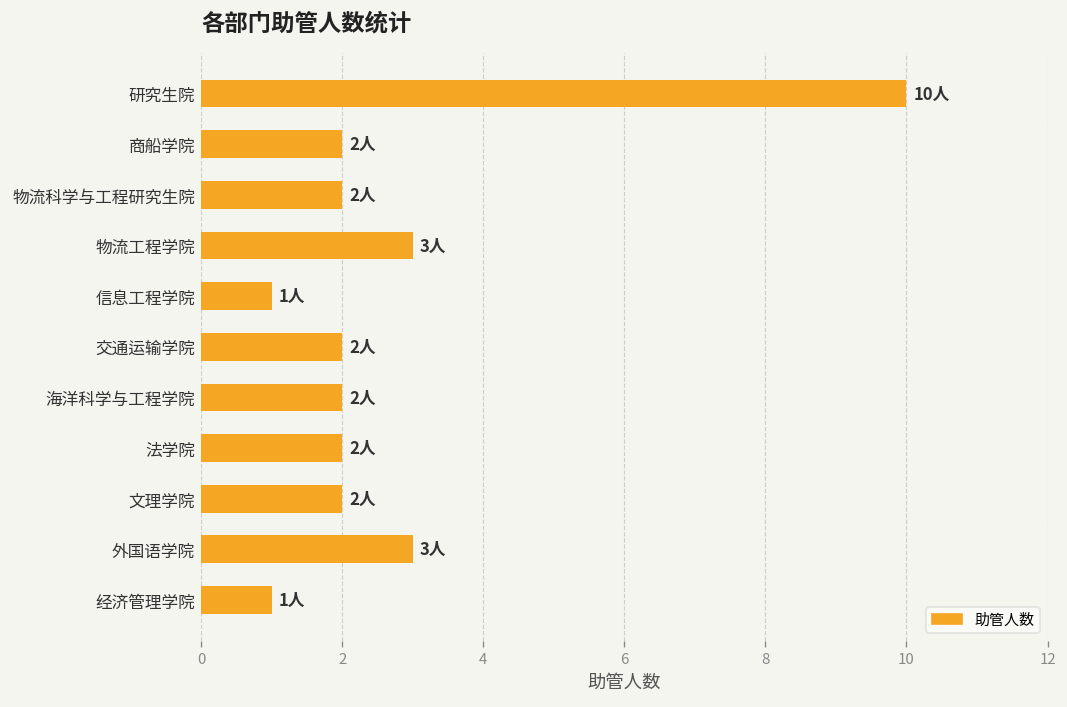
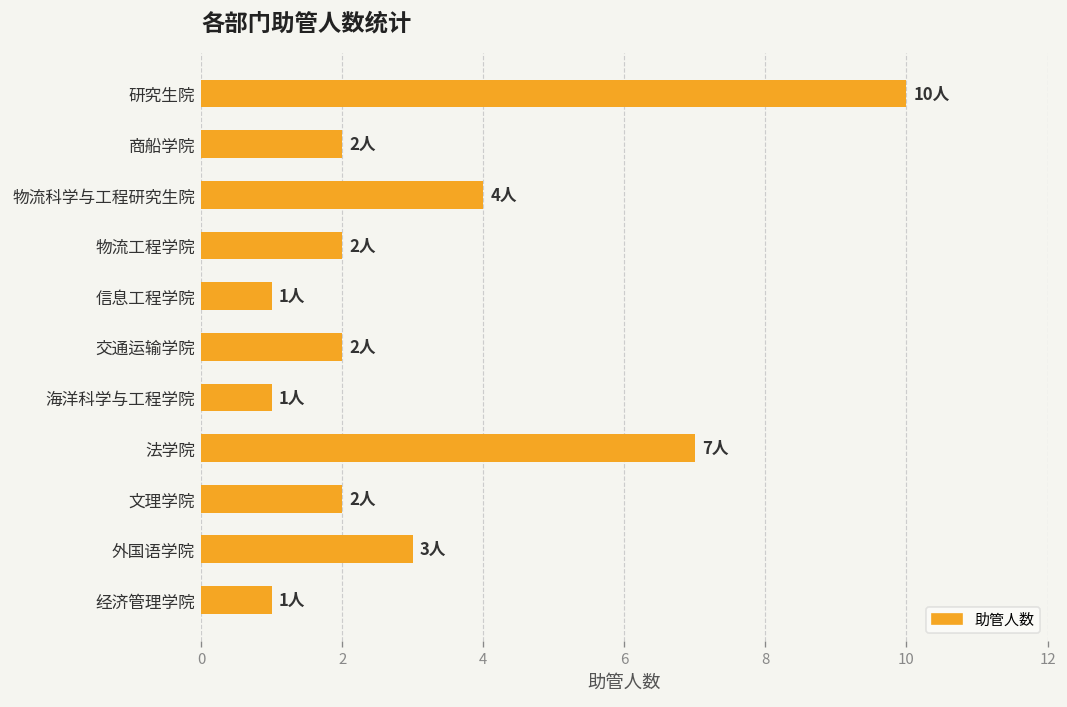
  {
    "研究生院": "10人",
    "商船学院": "2人",
-   "物流科学与工程研究生院": "2人",
-   "物流工程学院": "3人",
+   "物流科学与工程研究生院": "4人",
+   "物流工程学院": "2人",
    "信息工程学院": "1人",
    "交通运输学院": "2人",
-   "海洋科学与工程学院": "2人",
-   "法学院": "2人",
+   "海洋科学与工程学院": "1人",
+   "法学院": "7人",
    "文理学院": "2人",
    "外国语学院": "3人",
    "经济管理学院": "1人"
  }
